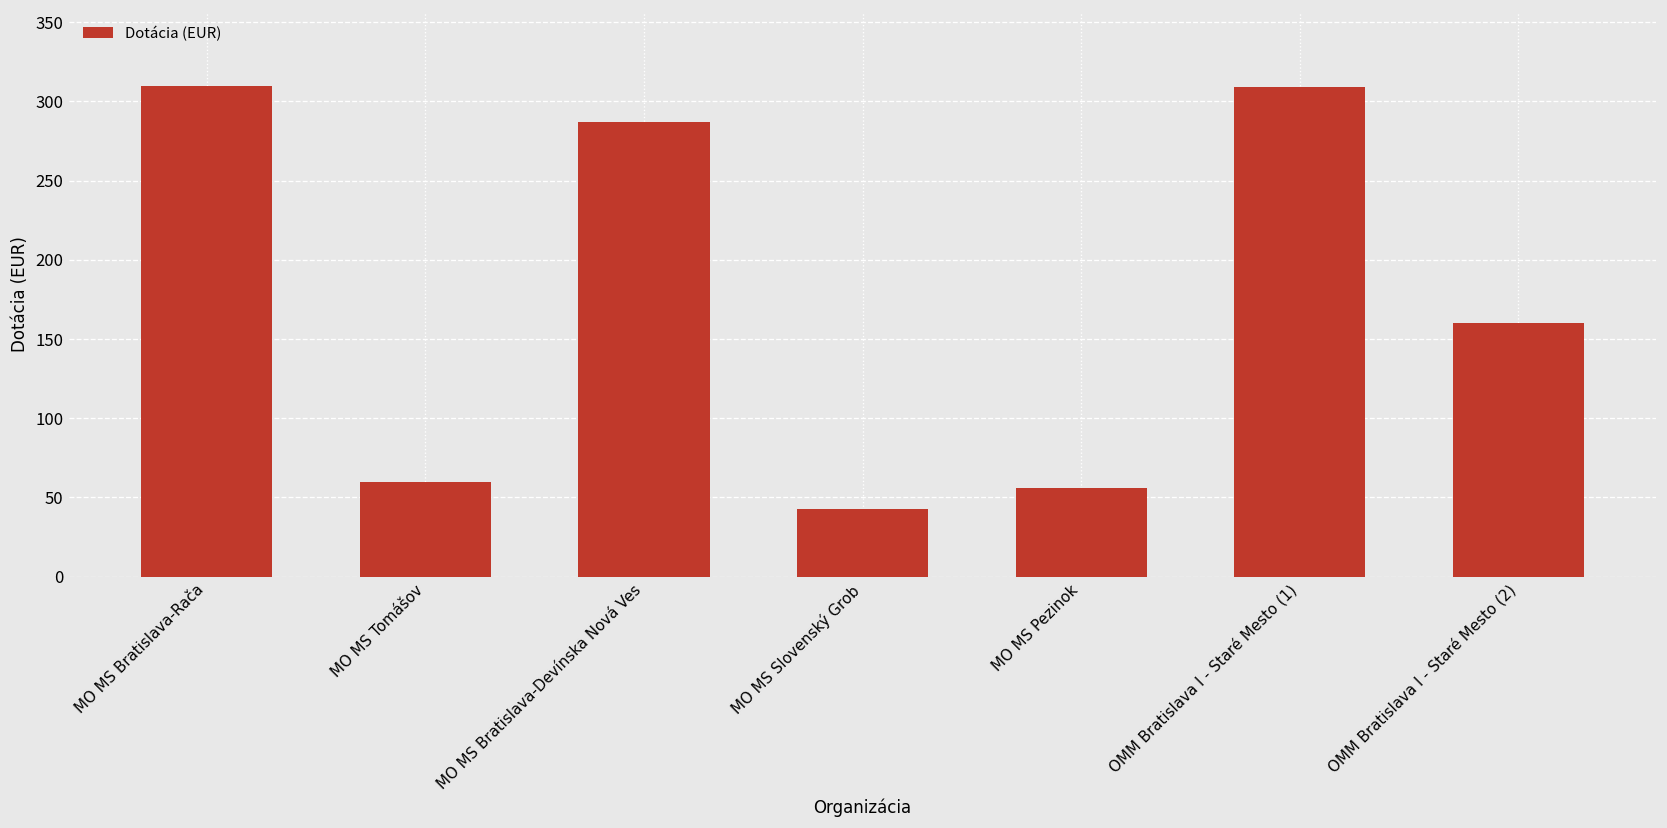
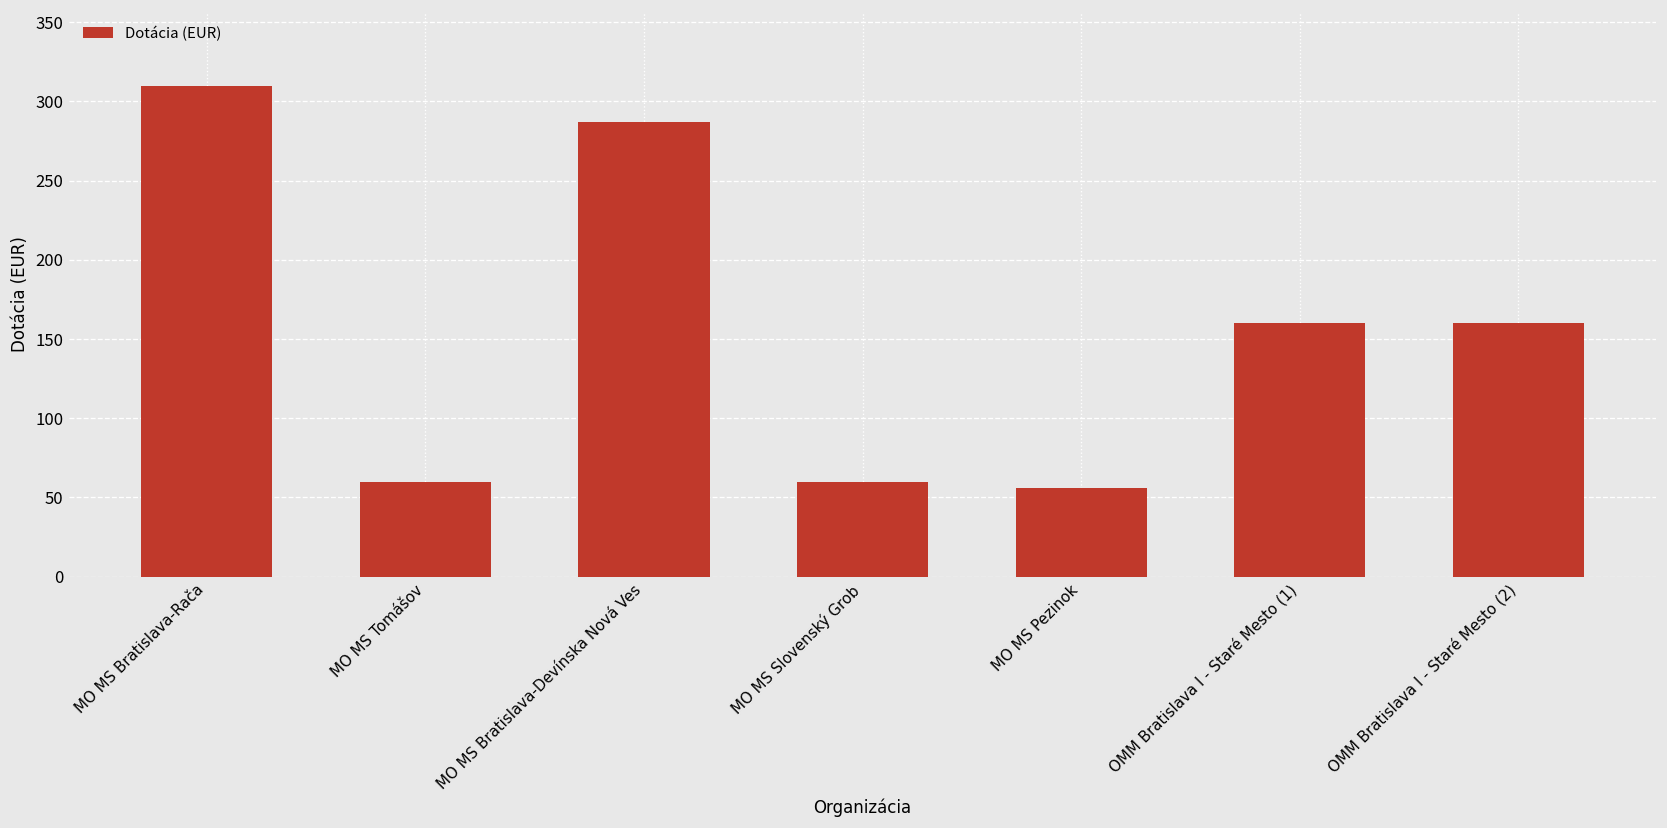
  {
    "MO MS Bratislava-Rača": 310,
    "MO MS Tomášov": 60,
    "MO MS Bratislava-Devínska Nová Ves": 287,
-   "MO MS Slovenský Grob": 43,
+   "MO MS Slovenský Grob": 60,
    "MO MS Pezinok": 56,
-   "OMM Bratislava I - Staré Mesto (1)": 309,
+   "OMM Bratislava I - Staré Mesto (1)": 160,
    "OMM Bratislava I - Staré Mesto (2)": 160
  }
